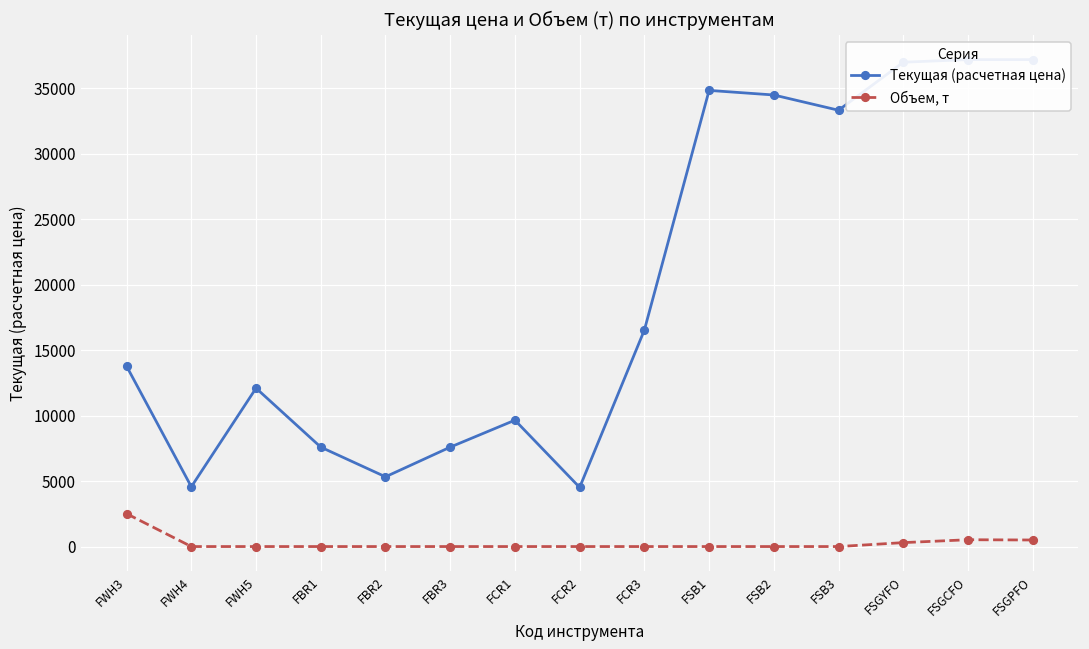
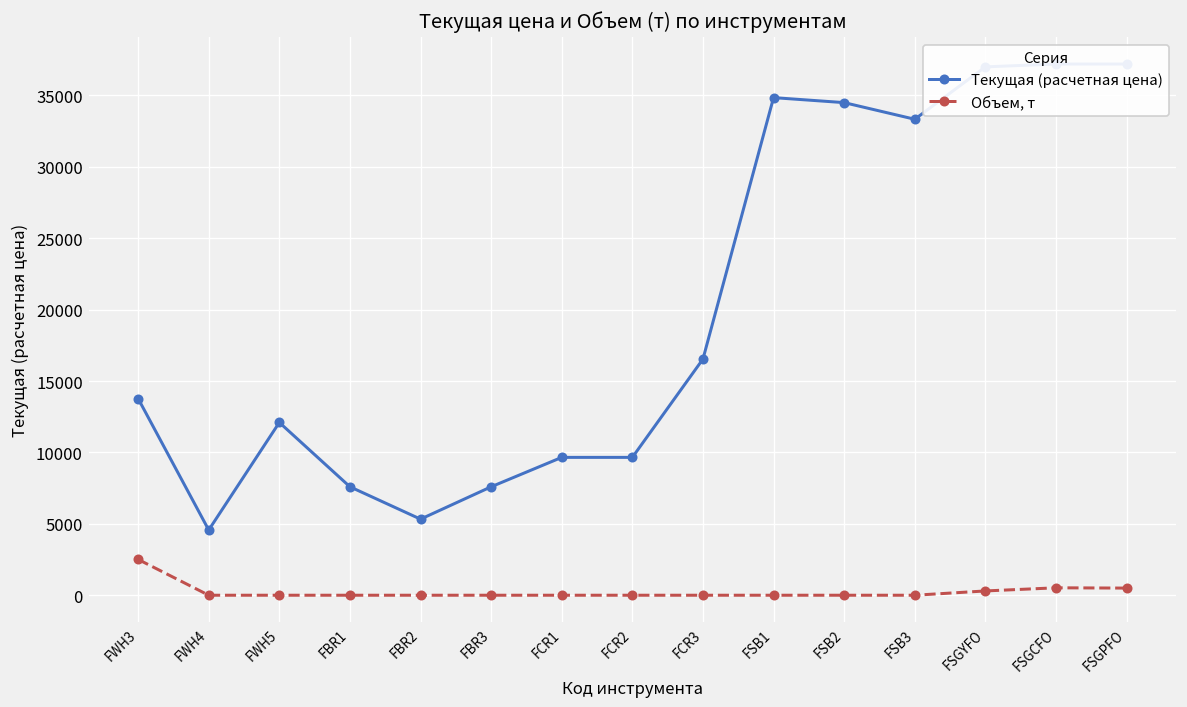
  {
    "Текущая (расчетная цена)": {
      "FWH3": 13800,
      "FWH4": 4600,
      "FWH5": 12100,
      "FBR1": 7600,
      "FBR2": 5300,
      "FBR3": 7600,
      "FCR1": 9700,
-     "FCR2": 4500,
+     "FCR2": 9700,
      "FCR3": 16500,
      "FSB1": 34900,
      "FSB2": 34500,
      "FSB3": 33300
    },
    "Объем, т": {
      "FWH3": 2500,
      "FWH4": 0,
      "FWH5": 0,
      "FBR1": 0,
      "FBR2": 0,
      "FBR3": 0,
      "FCR1": 0,
      "FCR2": 0,
      "FCR3": 0,
      "FSB1": 0,
      "FSB2": 0,
      "FSB3": 0,
      "FSGYFO": 300,
      "FSGCFO": 500,
      "FSGPFO": 500
    }
  }
